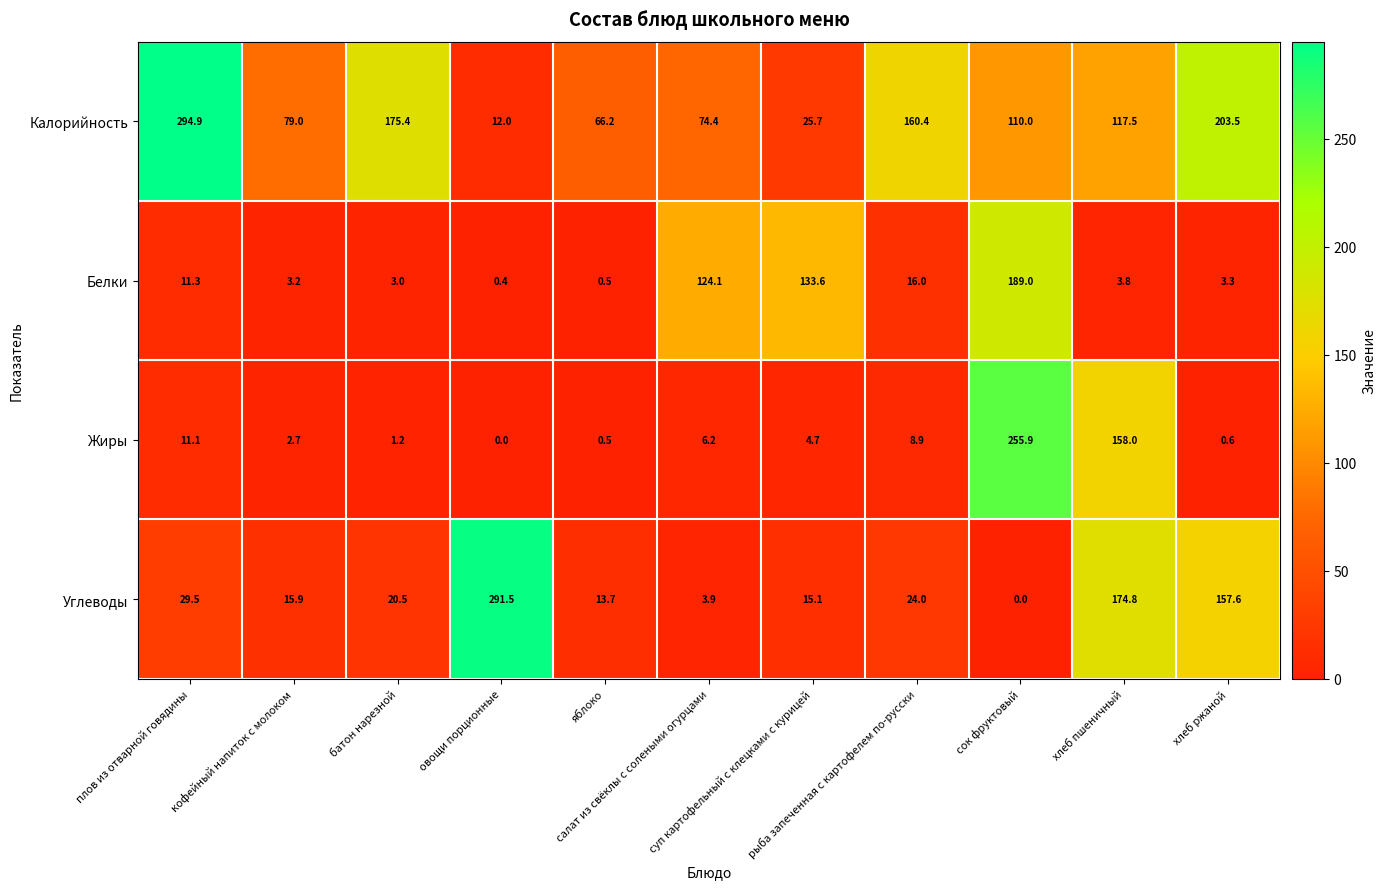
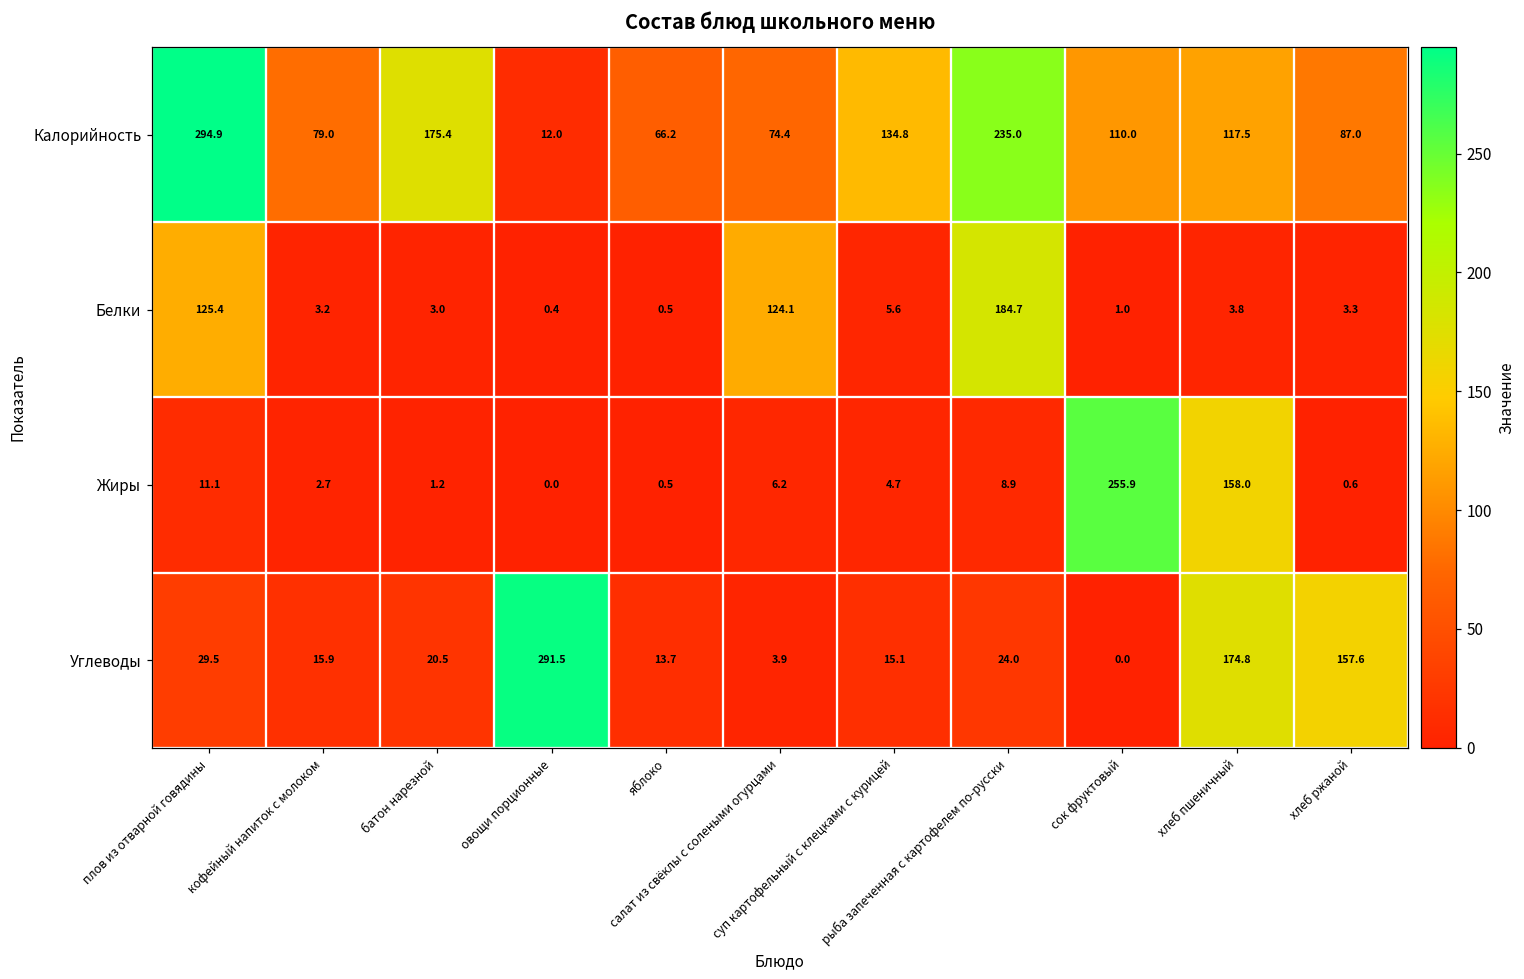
  {
    "Калорийность": {
      "плов из отварной говядины": 294.9,
      "кофейный напиток с молоком": 79.0,
      "батон нарезной": 175.4,
      "овощи порционные": 12.0,
      "яблоко": 66.2,
      "салат из свёклы с солеными огурцами": 74.4,
-     "суп картофельный с клецками с курицей": 25.7,
-     "рыба запеченная с картофелем по-русски": 160.4,
+     "суп картофельный с клецками с курицей": 134.8,
+     "рыба запеченная с картофелем по-русски": 235.0,
      "сок фруктовый": 110.0,
      "хлеб пшеничный": 117.5,
-     "хлеб ржаной": 203.5
+     "хлеб ржаной": 87.0
    },
    "Белки": {
-     "плов из отварной говядины": 11.3,
+     "плов из отварной говядины": 125.4,
      "кофейный напиток с молоком": 3.2,
      "батон нарезной": 3.0,
      "овощи порционные": 0.4,
      "яблоко": 0.5,
      "салат из свёклы с солеными огурцами": 124.1,
-     "суп картофельный с клецками с курицей": 133.6,
-     "рыба запеченная с картофелем по-русски": 16.0,
-     "сок фруктовый": 189.0,
+     "суп картофельный с клецками с курицей": 5.6,
+     "рыба запеченная с картофелем по-русски": 184.7,
+     "сок фруктовый": 1.0,
      "хлеб пшеничный": 3.8,
      "хлеб ржаной": 3.3
    },
    "Жиры": {
      "плов из отварной говядины": 11.1,
      "кофейный напиток с молоком": 2.7,
      "батон нарезной": 1.2,
      "овощи порционные": 0.0,
      "яблоко": 0.5,
      "салат из свёклы с солеными огурцами": 6.2,
      "суп картофельный с клецками с курицей": 4.7,
      "рыба запеченная с картофелем по-русски": 8.9,
      "сок фруктовый": 255.9,
      "хлеб пшеничный": 158.0,
      "хлеб ржаной": 0.6
    },
    "Углеводы": {
      "плов из отварной говядины": 29.5,
      "кофейный напиток с молоком": 15.9,
      "батон нарезной": 20.5,
      "овощи порционные": 291.5,
      "яблоко": 13.7,
      "салат из свёклы с солеными огурцами": 3.9,
      "суп картофельный с клецками с курицей": 15.1,
      "рыба запеченная с картофелем по-русски": 24.0,
      "сок фруктовый": 0.0,
      "хлеб пшеничный": 174.8,
      "хлеб ржаной": 157.6
    }
  }
